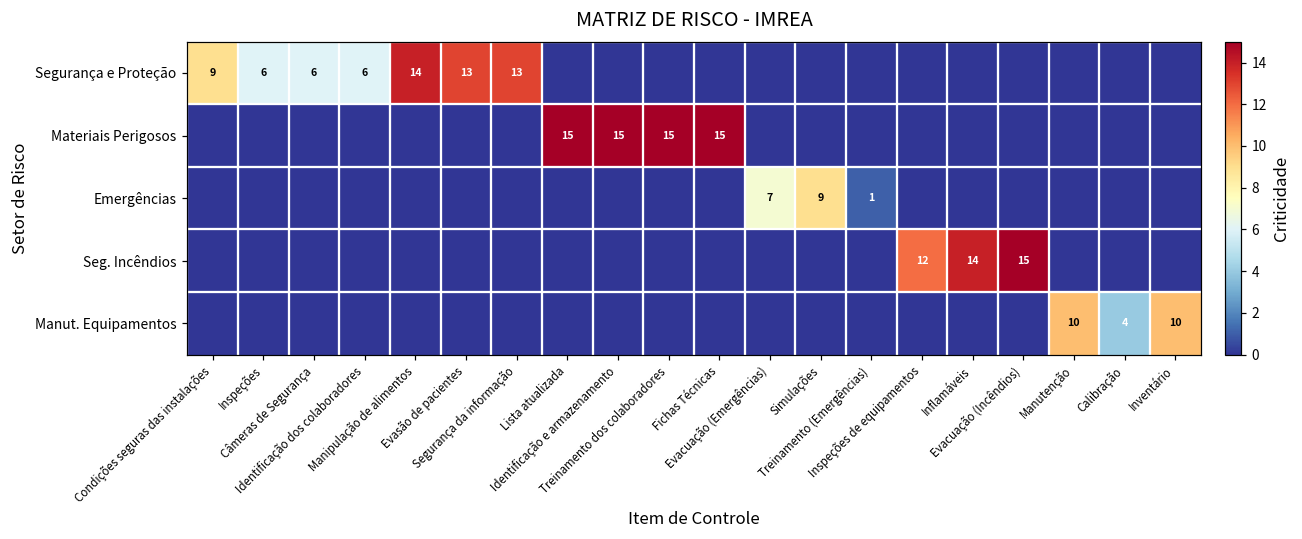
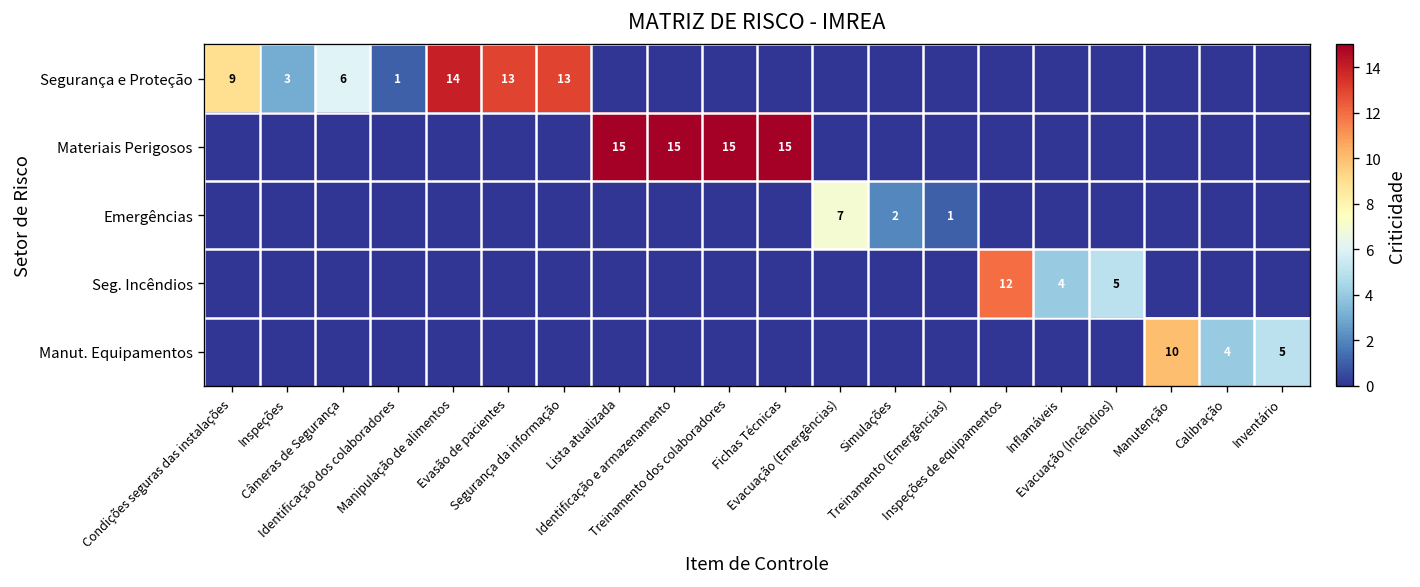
  {
    "Segurança e Proteção": {
      "Condições seguras das instalações": 9,
-     "Inspeções": 6,
+     "Inspeções": 3,
      "Câmeras de Segurança": 6,
-     "Identificação dos colaboradores": 6,
+     "Identificação dos colaboradores": 1,
      "Manipulação de alimentos": 14,
      "Evasão de pacientes": 13,
      "Segurança da informação": 13
    },
    "Materiais Perigosos": {
      "Lista atualizada": 15,
      "Identificação e armazenamento": 15,
      "Treinamento dos colaboradores": 15,
      "Fichas Técnicas": 15
    },
    "Emergências": {
      "Evacuação (Emergências)": 7,
-     "Simulações": 9,
+     "Simulações": 2,
      "Treinamento (Emergências)": 1
    },
    "Seg. Incêndios": {
      "Inspeções de equipamentos": 12,
-     "Inflamáveis": 14,
-     "Evacuação (Incêndios)": 15
+     "Inflamáveis": 4,
+     "Evacuação (Incêndios)": 5
    },
    "Manut. Equipamentos": {
      "Manutenção": 10,
      "Calibração": 4,
-     "Inventário": 10
+     "Inventário": 5
    }
  }
